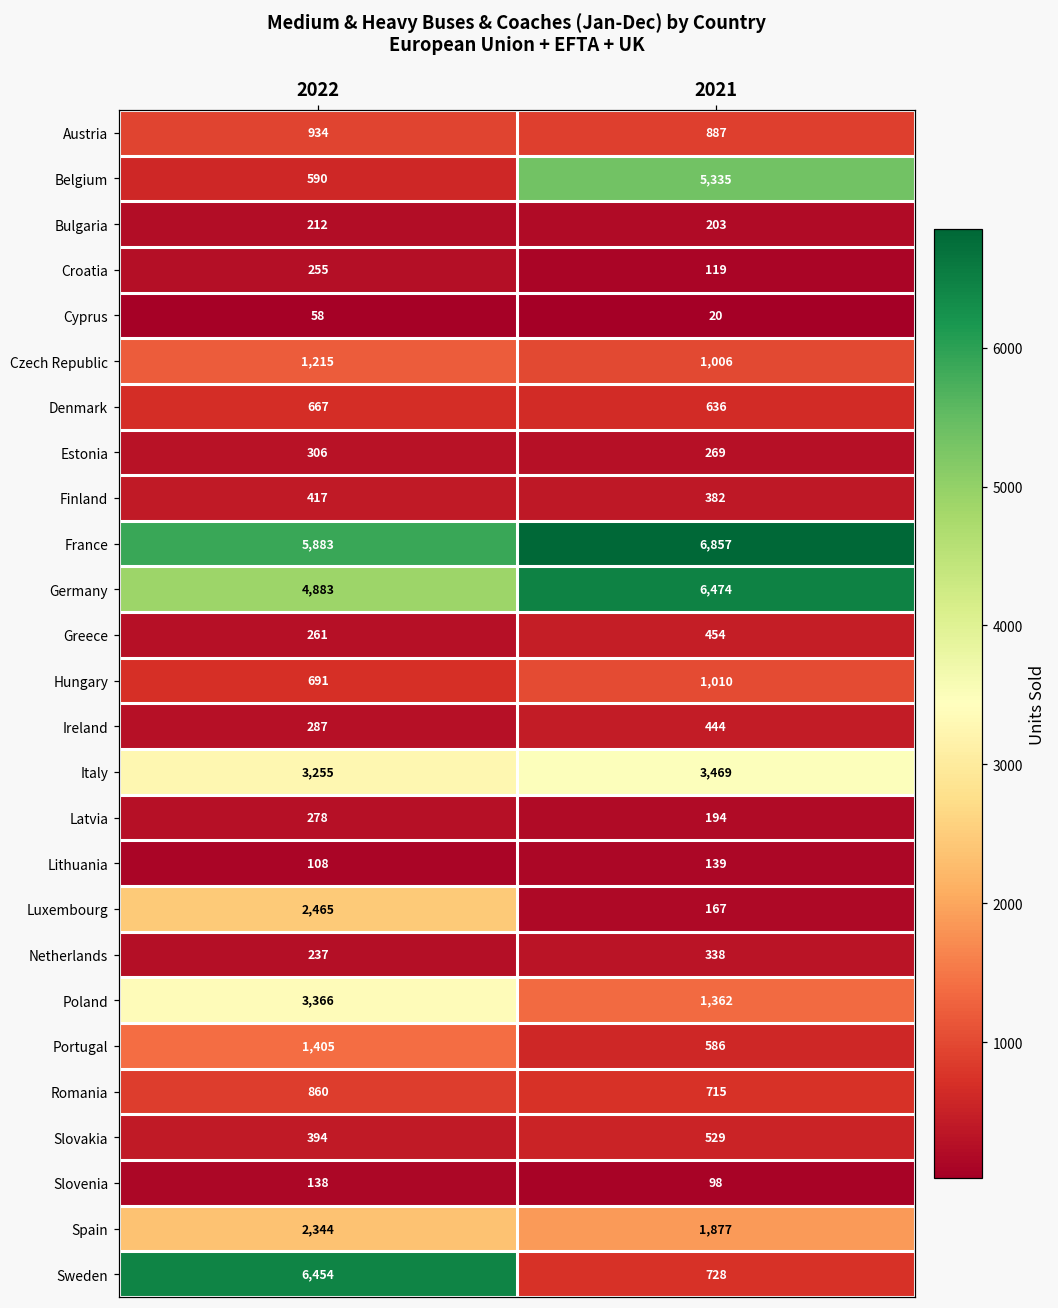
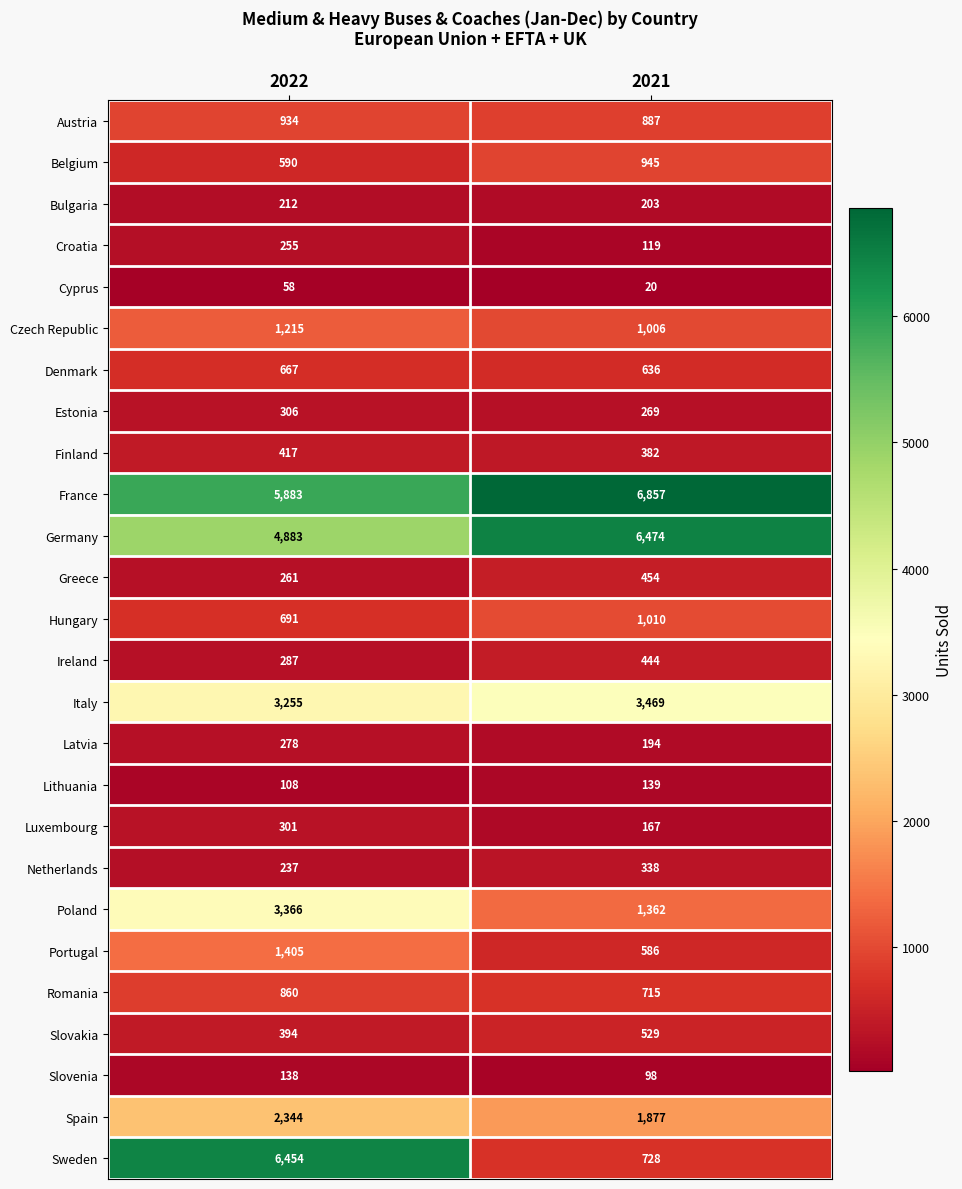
  {
    "Austria": {
      "2022": "934",
      "2021": "887"
    },
    "Belgium": {
      "2022": "590",
-     "2021": "5,335"
+     "2021": "945"
    },
    "Bulgaria": {
      "2022": "212",
      "2021": "203"
    },
    "Croatia": {
      "2022": "255",
      "2021": "119"
    },
    "Cyprus": {
      "2022": "58",
      "2021": "20"
    },
    "Czech Republic": {
      "2022": "1,215",
      "2021": "1,006"
    },
    "Denmark": {
      "2022": "667",
      "2021": "636"
    },
    "Estonia": {
      "2022": "306",
      "2021": "269"
    },
    "Finland": {
      "2022": "417",
      "2021": "382"
    },
    "France": {
      "2022": "5,883",
      "2021": "6,857"
    },
    "Germany": {
      "2022": "4,883",
      "2021": "6,474"
    },
    "Greece": {
      "2022": "261",
      "2021": "454"
    },
    "Hungary": {
      "2022": "691",
      "2021": "1,010"
    },
    "Ireland": {
      "2022": "287",
      "2021": "444"
    },
    "Italy": {
      "2022": "3,255",
      "2021": "3,469"
    },
    "Latvia": {
      "2022": "278",
      "2021": "194"
    },
    "Lithuania": {
      "2022": "108",
      "2021": "139"
    },
    "Luxembourg": {
-     "2022": "2,465",
+     "2022": "301",
      "2021": "167"
    },
    "Netherlands": {
      "2022": "237",
      "2021": "338"
    },
    "Poland": {
      "2022": "3,366",
      "2021": "1,362"
    },
    "Portugal": {
      "2022": "1,405",
      "2021": "586"
    },
    "Romania": {
      "2022": "860",
      "2021": "715"
    },
    "Slovakia": {
      "2022": "394",
      "2021": "529"
    },
    "Slovenia": {
      "2022": "138",
      "2021": "98"
    },
    "Spain": {
      "2022": "2,344",
      "2021": "1,877"
    },
    "Sweden": {
      "2022": "6,454",
      "2021": "728"
    }
  }
